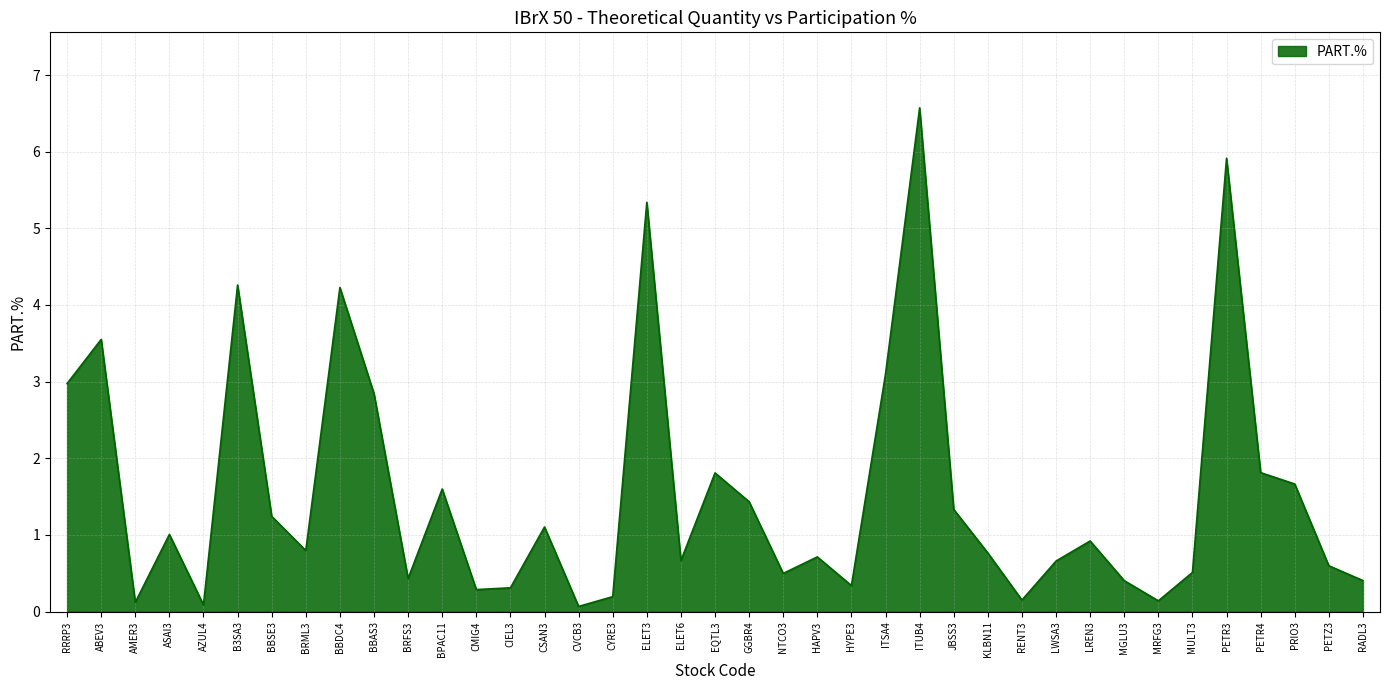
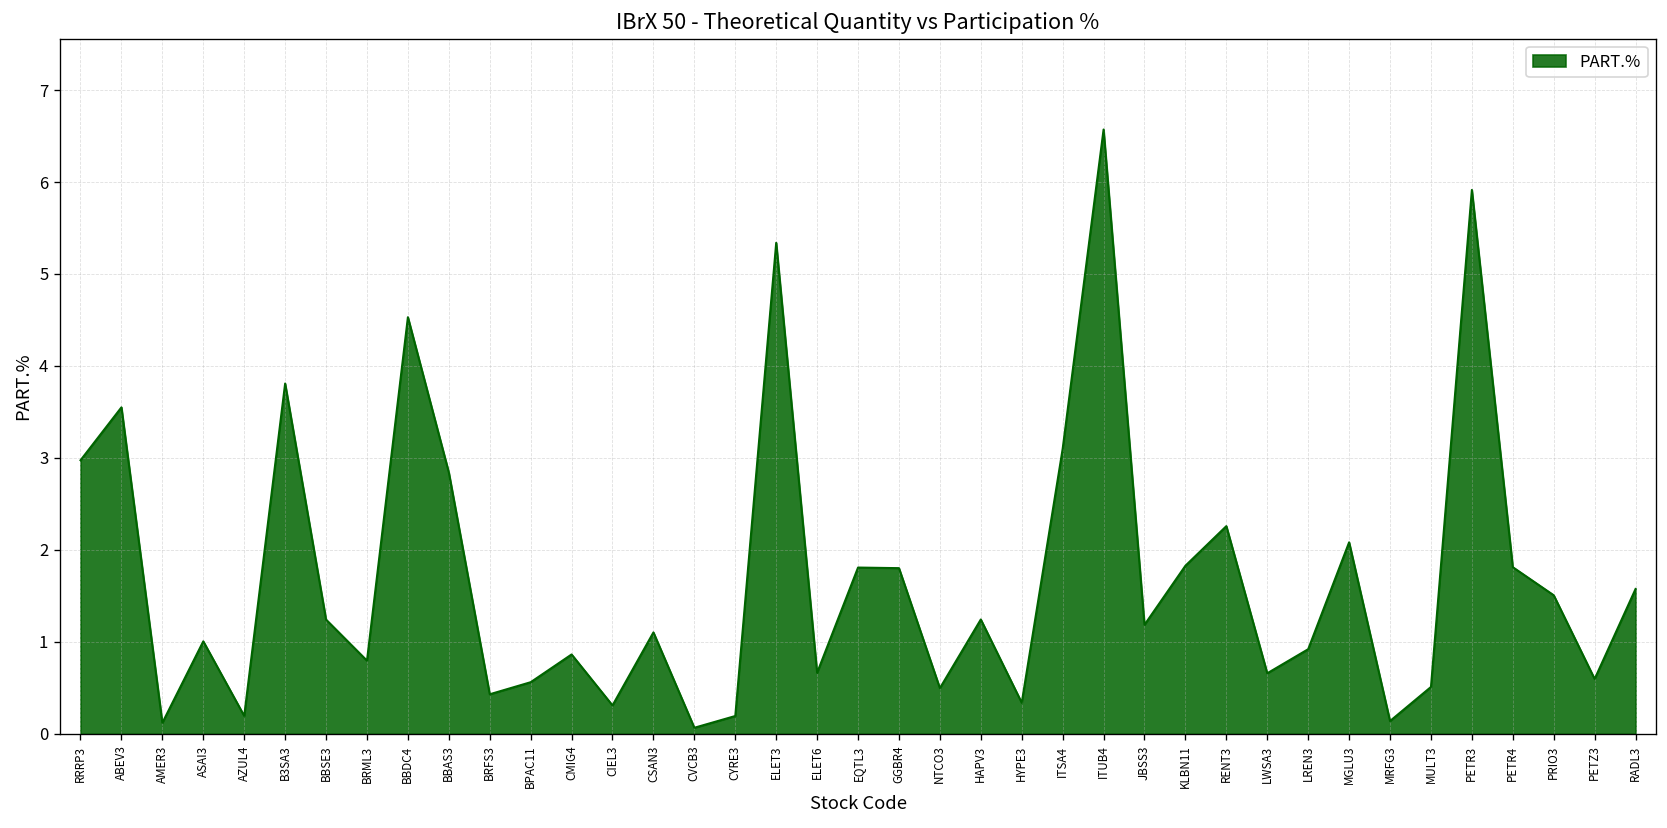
  {
    "RRRP3": 3.0,
    "ABEV3": 3.6,
    "AMER3": 0.1,
    "ASAI3": 1.0,
-   "AZUL4": 0.1,
-   "B3SA3": 4.3,
+   "AZUL4": 0.2,
+   "B3SA3": 3.8,
    "BBSE3": 1.2,
    "BRML3": 0.8,
-   "BBDC4": 4.2,
+   "BBDC4": 4.5,
    "BBAS3": 2.8,
    "BRFS3": 0.4,
-   "BPAC11": 1.6,
-   "CMIG4": 0.3,
+   "BPAC11": 0.6,
+   "CMIG4": 0.9,
    "CIEL3": 0.3,
    "CSAN3": 1.1,
    "CVCB3": 0.1,
    "CYRE3": 0.2,
    "ELET3": 5.3,
    "ELET6": 0.7,
    "EQTL3": 1.8,
-   "GGBR4": 1.4,
+   "GGBR4": 1.8,
    "NTCO3": 0.5,
-   "HAPV3": 0.7,
+   "HAPV3": 1.2,
    "HYPE3": 0.3,
    "ITSA4": 3.1,
    "ITUB4": 6.6,
-   "JBSS3": 1.3,
-   "KLBN11": 0.8,
-   "RENT3": 0.2,
+   "JBSS3": 1.2,
+   "KLBN11": 1.8,
+   "RENT3": 2.3,
    "LWSA3": 0.7,
    "LREN3": 0.9,
-   "MGLU3": 0.4,
+   "MGLU3": 2.1,
    "MRFG3": 0.1,
    "MULT3": 0.5,
    "PETR3": 5.9,
    "PETR4": 1.8,
-   "PRIO3": 1.7,
+   "PRIO3": 1.5,
    "PETZ3": 0.6,
-   "RADL3": 0.4
+   "RADL3": 1.6
  }
